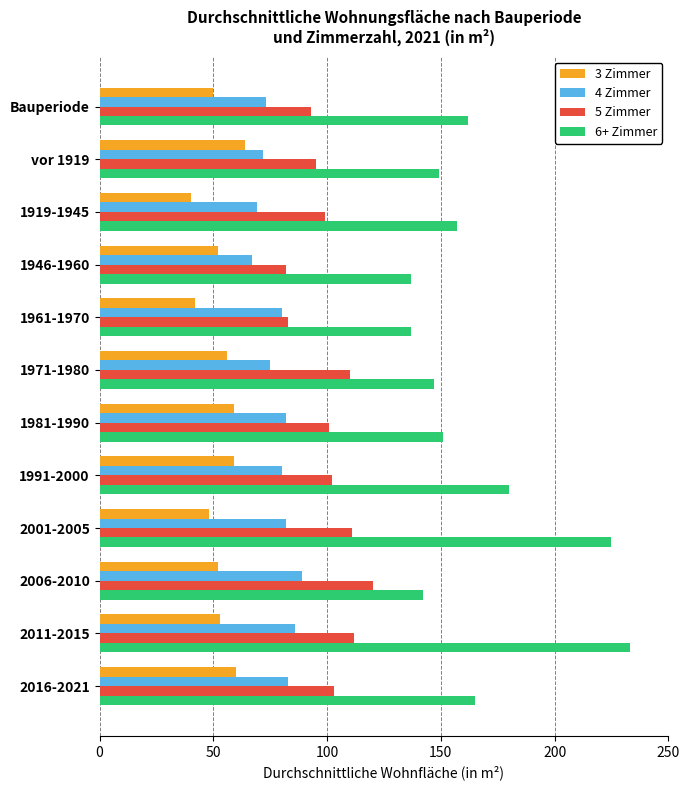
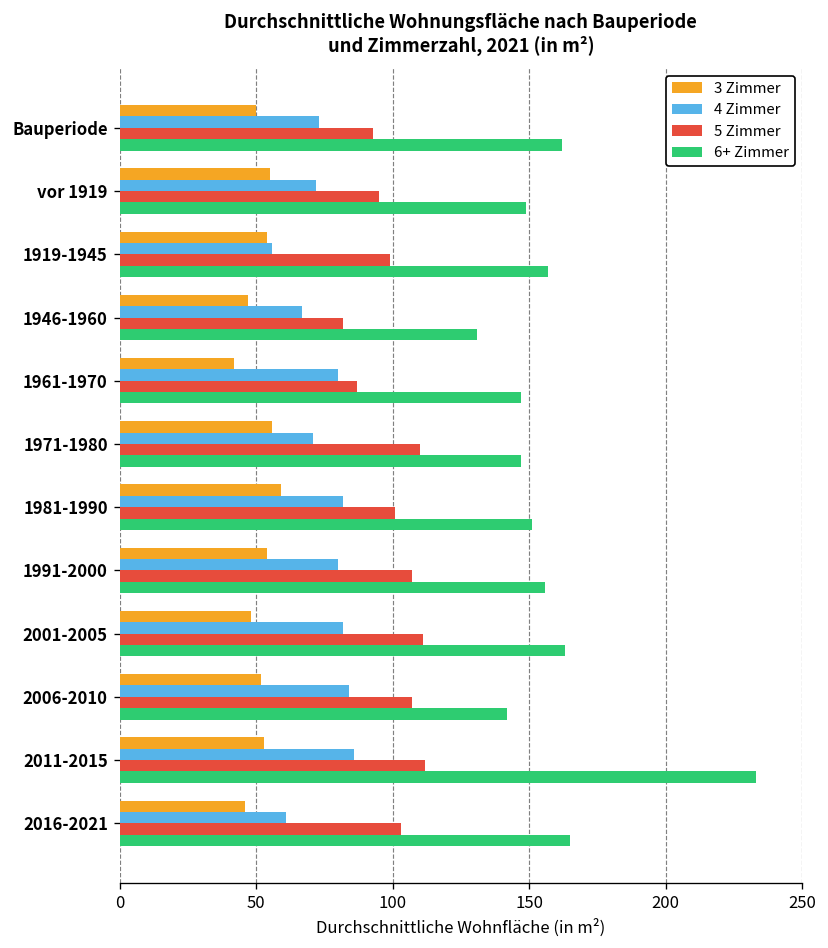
  {
    "3 Zimmer": {
      "Bauperiode": 50,
-     "vor 1919": 64,
-     "1919-1945": 40,
-     "1946-1960": 52,
+     "vor 1919": 55,
+     "1919-1945": 54,
+     "1946-1960": 47,
      "1961-1970": 42,
      "1971-1980": 56,
      "1981-1990": 59,
-     "1991-2000": 59,
+     "1991-2000": 54,
      "2001-2005": 48,
      "2006-2010": 52,
      "2011-2015": 53,
-     "2016-2021": 60
+     "2016-2021": 46
    },
    "4 Zimmer": {
      "Bauperiode": 73,
      "vor 1919": 72,
-     "1919-1945": 69,
+     "1919-1945": 56,
      "1946-1960": 67,
      "1961-1970": 80,
-     "1971-1980": 75,
+     "1971-1980": 71,
      "1981-1990": 82,
      "1991-2000": 80,
      "2001-2005": 82,
-     "2006-2010": 89,
+     "2006-2010": 84,
      "2011-2015": 86,
-     "2016-2021": 83
+     "2016-2021": 61
    },
    "5 Zimmer": {
      "Bauperiode": 93,
      "vor 1919": 95,
      "1919-1945": 99,
      "1946-1960": 82,
-     "1961-1970": 83,
+     "1961-1970": 87,
      "1971-1980": 110,
      "1981-1990": 101,
-     "1991-2000": 102,
+     "1991-2000": 107,
      "2001-2005": 111,
-     "2006-2010": 120,
+     "2006-2010": 107,
      "2011-2015": 112,
      "2016-2021": 103
    },
    "6+ Zimmer": {
      "Bauperiode": 162,
      "vor 1919": 149,
      "1919-1945": 157,
-     "1946-1960": 137,
-     "1961-1970": 137,
+     "1946-1960": 131,
+     "1961-1970": 147,
      "1971-1980": 147,
      "1981-1990": 151,
-     "1991-2000": 180,
-     "2001-2005": 225,
+     "1991-2000": 156,
+     "2001-2005": 163,
      "2006-2010": 142,
      "2011-2015": 233,
      "2016-2021": 165
    }
  }
